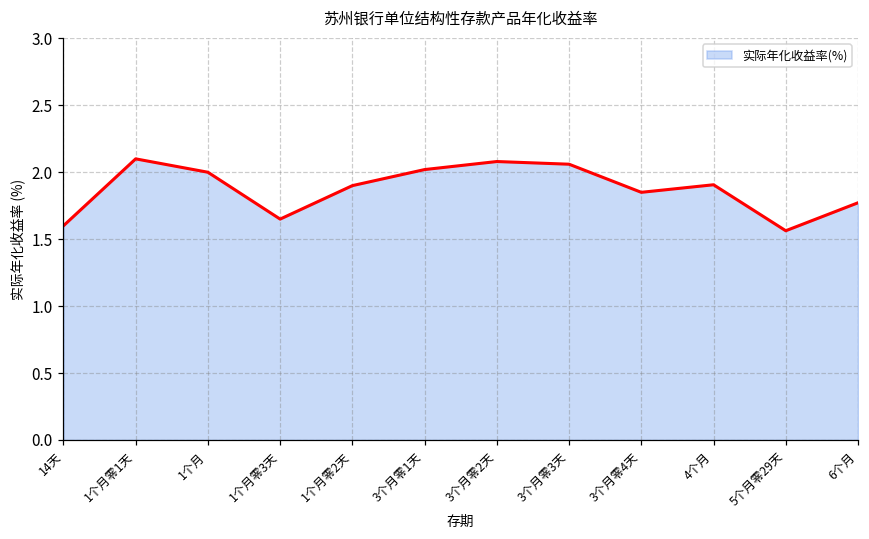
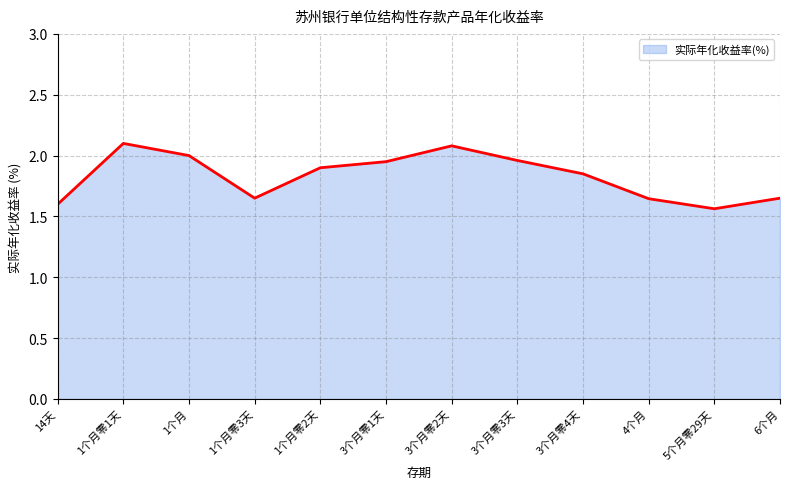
  {
    "14天": 1.60,
    "1个月零1天": 2.10,
    "1个月": 2.00,
    "1个月零3天": 1.65,
    "1个月零2天": 1.90,
-   "3个月零1天": 2.02,
+   "3个月零1天": 1.95,
    "3个月零2天": 2.08,
-   "3个月零3天": 2.06,
+   "3个月零3天": 1.96,
    "3个月零4天": 1.85,
-   "4个月": 1.91,
+   "4个月": 1.65,
    "5个月零29天": 1.56,
-   "6个月": 1.77
+   "6个月": 1.65
  }
